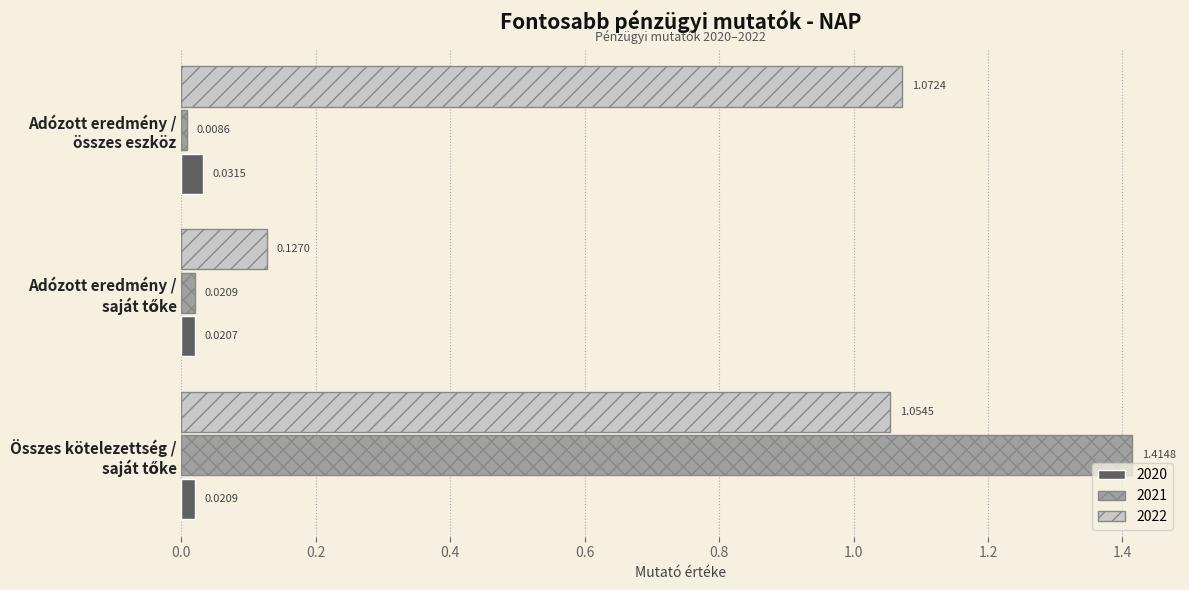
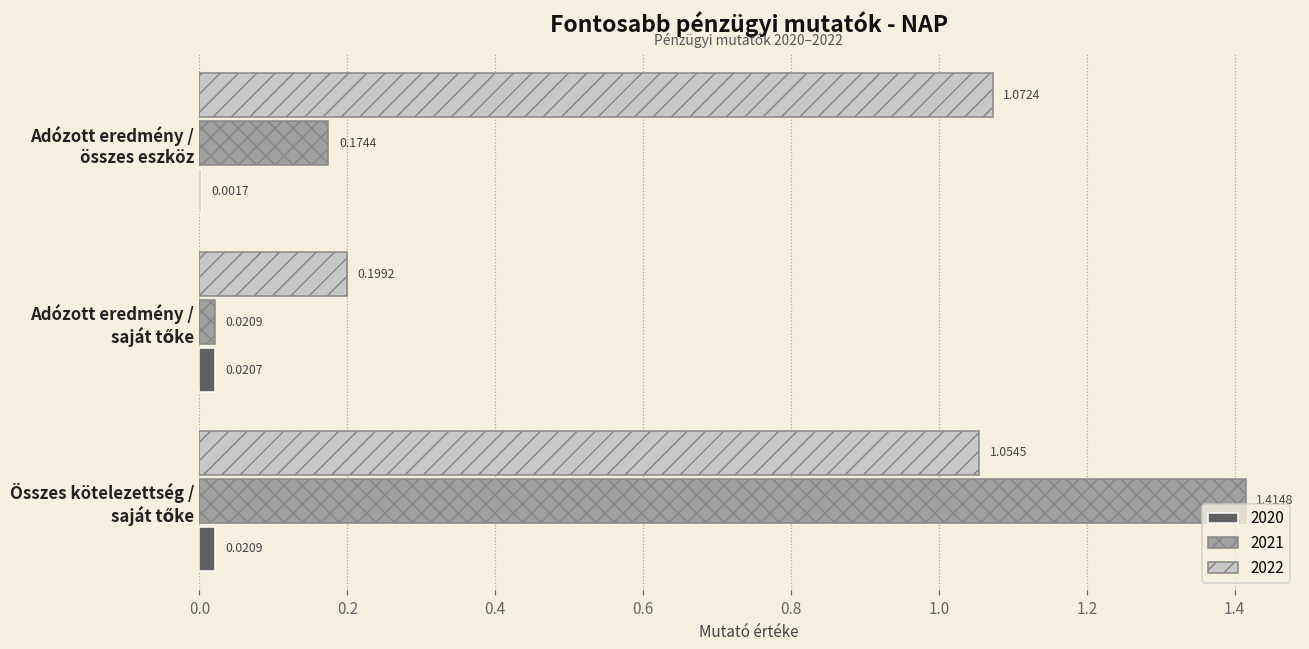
  {
    "2020": {
-     "Adózott eredmény / összes eszköz": 0.0315,
+     "Adózott eredmény / összes eszköz": 0.0017,
      "Adózott eredmény / saját tőke": 0.0207,
      "Összes kötelezettség / saját tőke": 0.0209
    },
    "2021": {
-     "Adózott eredmény / összes eszköz": 0.0086,
+     "Adózott eredmény / összes eszköz": 0.1744,
      "Adózott eredmény / saját tőke": 0.0209,
      "Összes kötelezettség / saját tőke": 1.4148
    },
    "2022": {
      "Adózott eredmény / összes eszköz": 1.0724,
-     "Adózott eredmény / saját tőke": 0.1270,
+     "Adózott eredmény / saját tőke": 0.1992,
      "Összes kötelezettség / saját tőke": 1.0545
    }
  }
